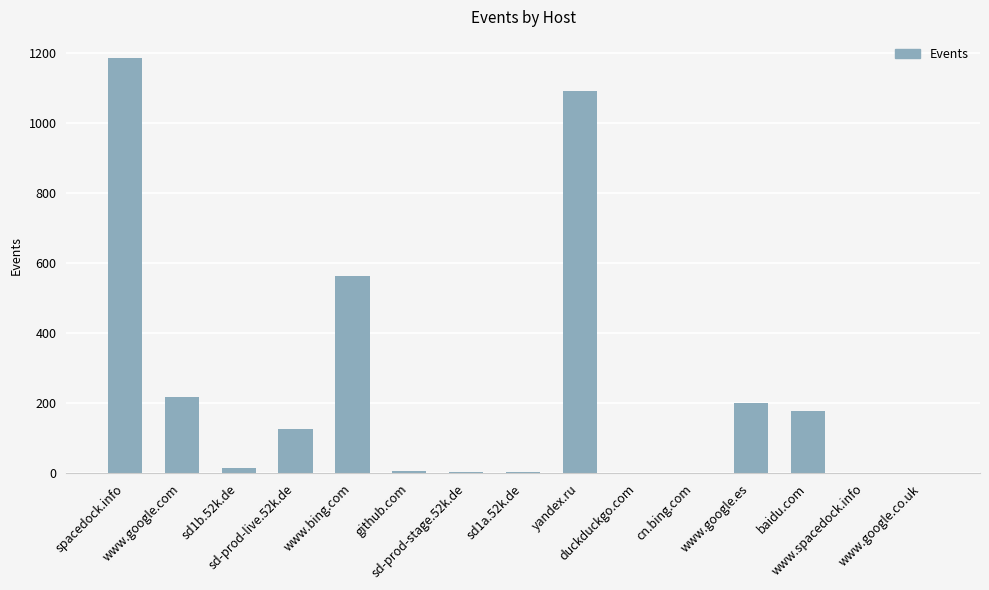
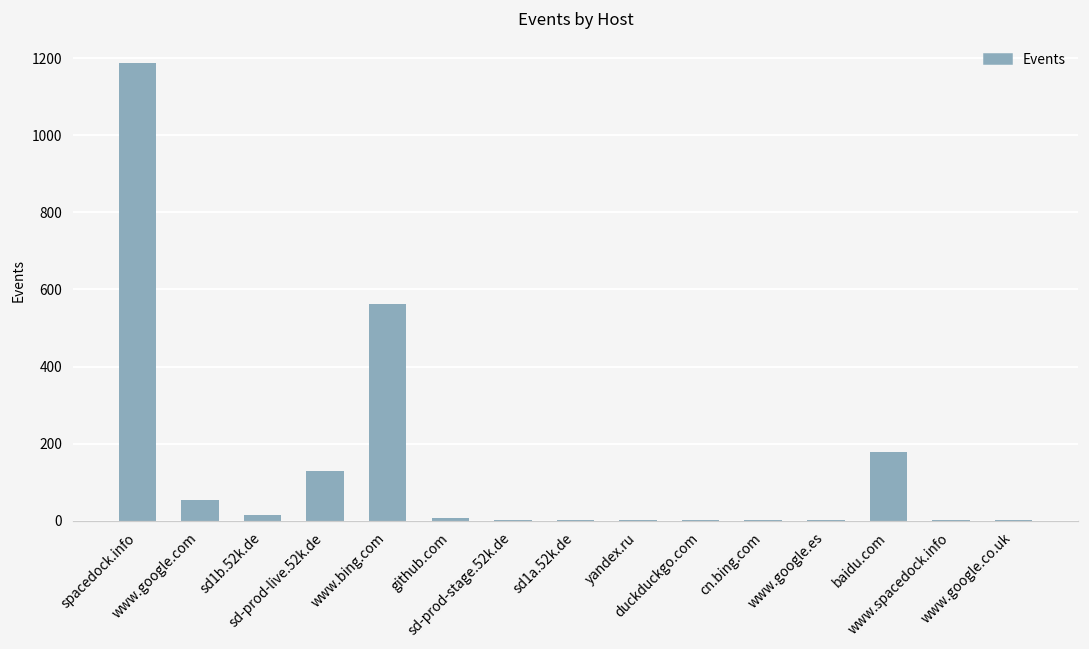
  {
    "spacedock.info": 1190,
-   "www.google.com": 220,
+   "www.google.com": 50,
    "sd1b.52k.de": 10,
    "sd-prod-live.52k.de": 130,
    "www.bing.com": 560,
-   "yandex.ru": 1090,
-   "www.google.es": 200,
+   "yandex.ru": 0,
+   "www.google.es": 0,
    "baidu.com": 180
  }
